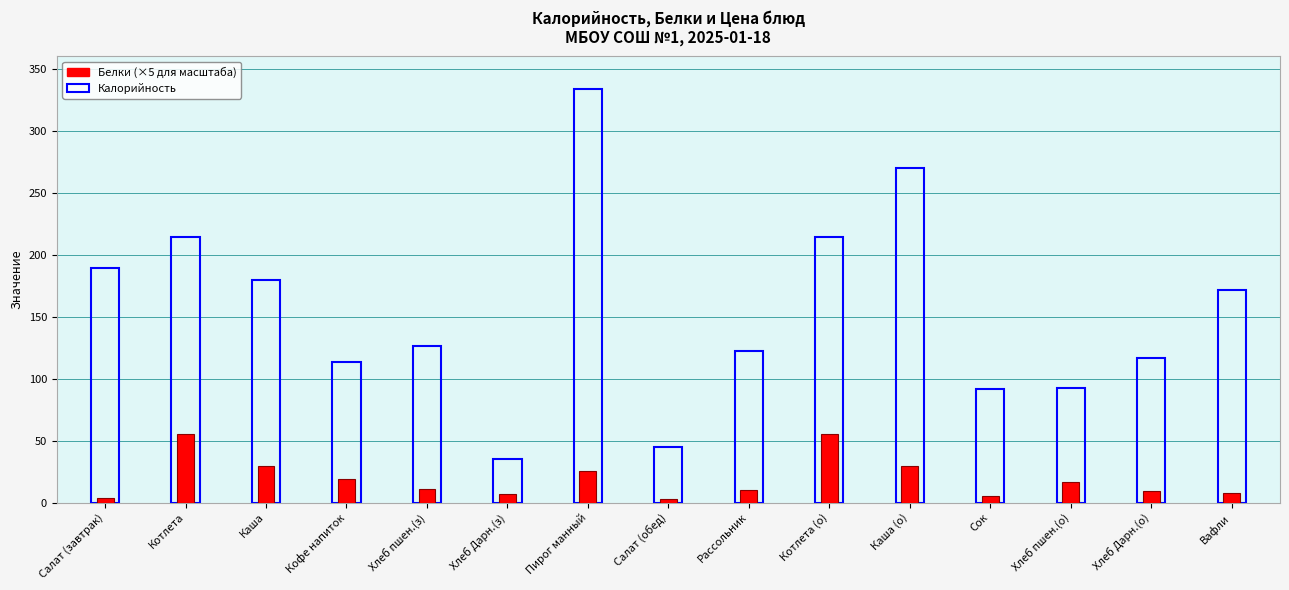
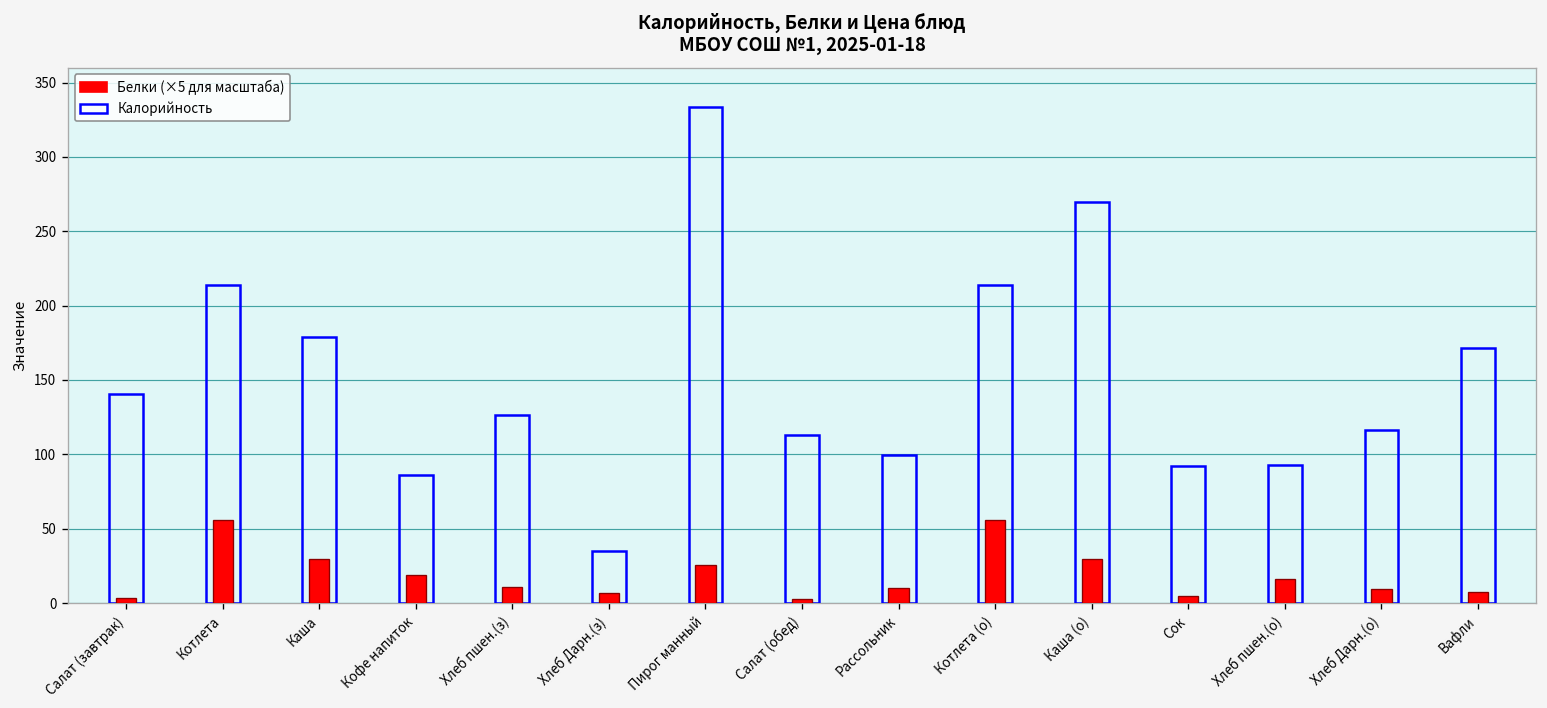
  {
    "Калорийность": {
-     "Салат (завтрак)": 189,
+     "Салат (завтрак)": 141,
      "Котлета": 214,
      "Каша": 179,
-     "Кофе напиток": 114,
+     "Кофе напиток": 86,
      "Хлеб пшен.(з)": 126,
      "Хлеб Дарн.(з)": 35,
      "Пирог манный": 333,
-     "Салат (обед)": 45,
-     "Рассольник": 122,
+     "Салат (обед)": 113,
+     "Рассольник": 100,
      "Котлета (о)": 214,
      "Каша (о)": 270,
      "Сок": 92,
      "Хлеб пшен.(о)": 93,
      "Хлеб Дарн.(о)": 117,
      "Вафли": 172
    }
  }
